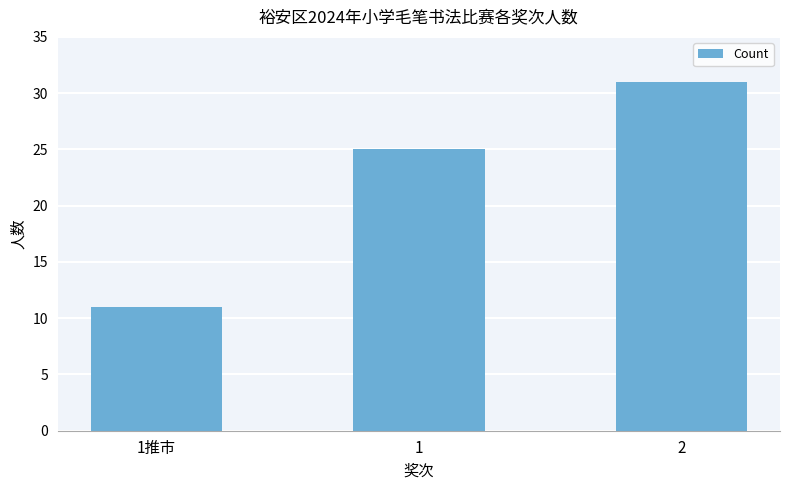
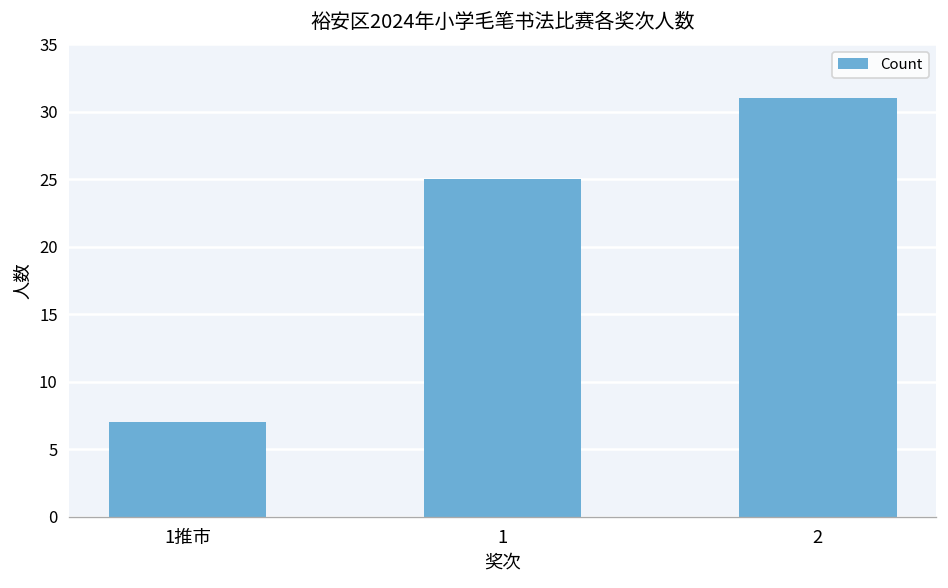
  {
-   "1推市": 11,
+   "1推市": 7,
    "1": 25,
    "2": 31
  }
